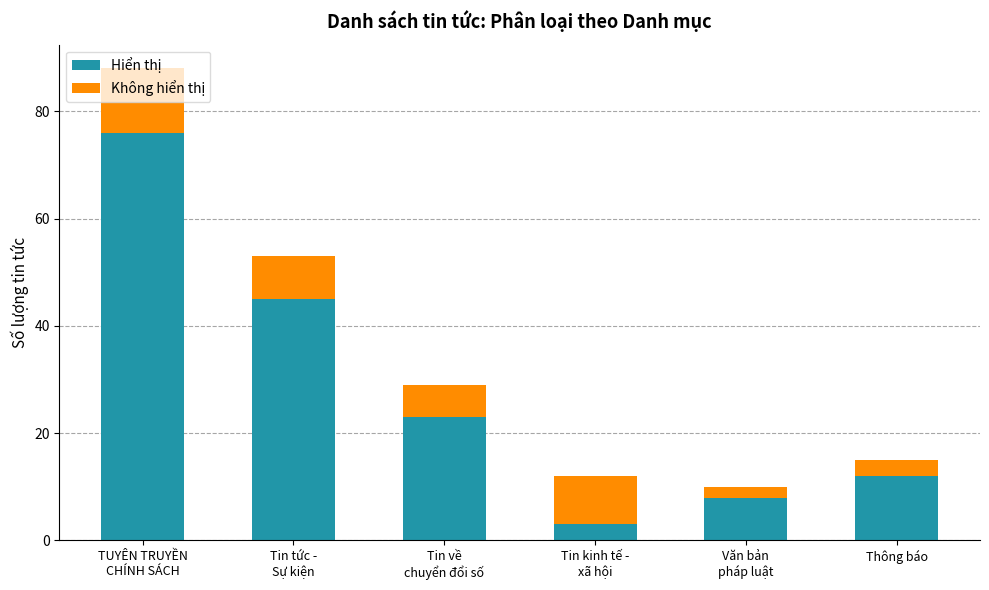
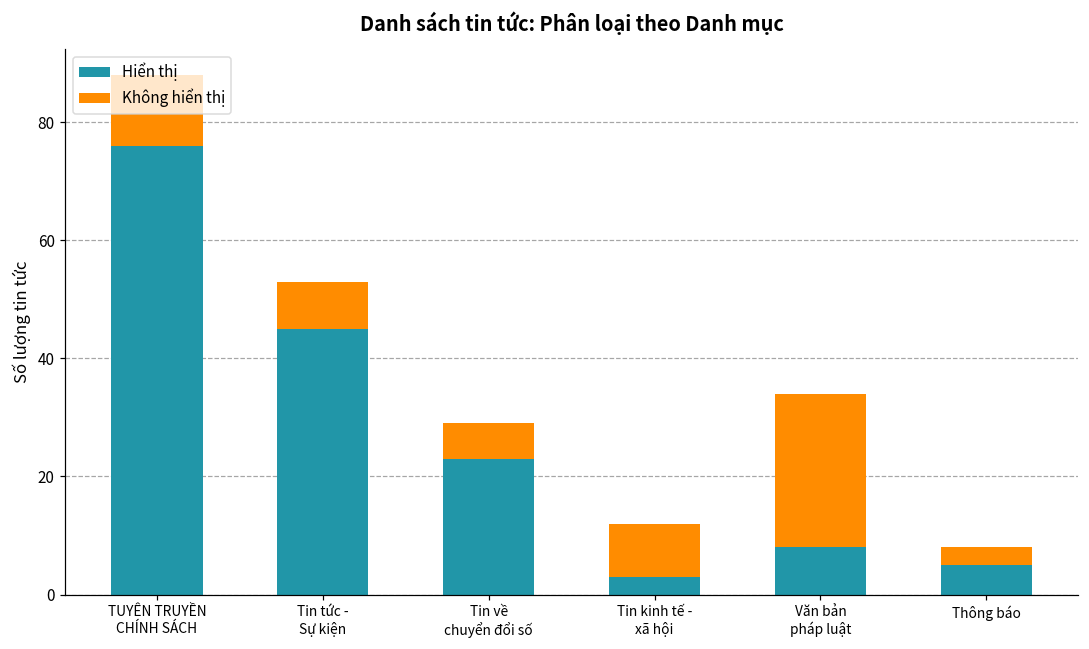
  {
    "Hiển thị": {
      "TUYÊN TRUYỀN CHÍNH SÁCH": 76,
      "Tin tức - Sự kiện": 45,
      "Tin về chuyển đổi số": 23,
      "Tin kinh tế - xã hội": 3,
      "Văn bản pháp luật": 8,
-     "Thông báo": 12
+     "Thông báo": 5
    },
    "Không hiển thị": {
      "Tin tức - Sự kiện": 8,
      "Tin về chuyển đổi số": 6,
      "Tin kinh tế - xã hội": 9,
-     "Văn bản pháp luật": 2,
+     "Văn bản pháp luật": 26,
      "Thông báo": 3
    }
  }
